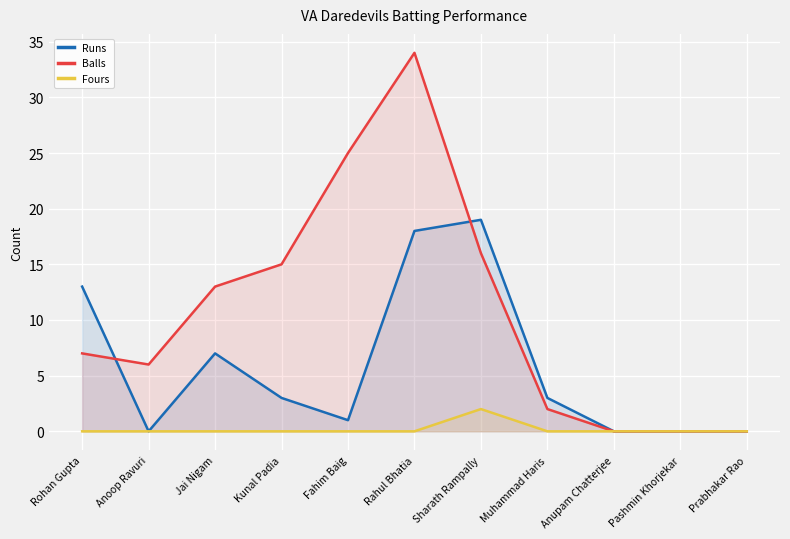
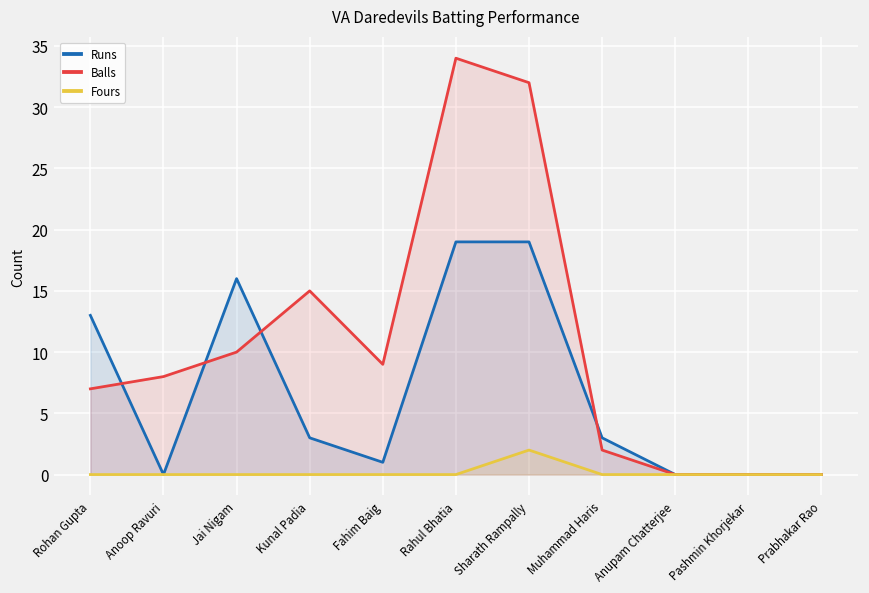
  {
    "Runs": {
      "Rohan Gupta": 13,
-     "Jai Nigam": 7,
+     "Jai Nigam": 16,
      "Kunal Padia": 3,
      "Fahim Baig": 1,
-     "Rahul Bhatia": 18,
+     "Rahul Bhatia": 19,
      "Sharath Rampally": 19,
      "Muhammad Haris": 3
    },
    "Balls": {
      "Rohan Gupta": 7,
-     "Anoop Ravuri": 6,
-     "Jai Nigam": 13,
+     "Anoop Ravuri": 8,
+     "Jai Nigam": 10,
      "Kunal Padia": 15,
-     "Fahim Baig": 25,
+     "Fahim Baig": 9,
      "Rahul Bhatia": 34,
-     "Sharath Rampally": 16,
+     "Sharath Rampally": 32,
      "Muhammad Haris": 2
    },
    "Fours": {
      "Rohan Gupta": 0,
      "Jai Nigam": 0,
      "Kunal Padia": 0,
      "Fahim Baig": 0,
      "Rahul Bhatia": 0,
      "Sharath Rampally": 2,
      "Muhammad Haris": 0
    }
  }
